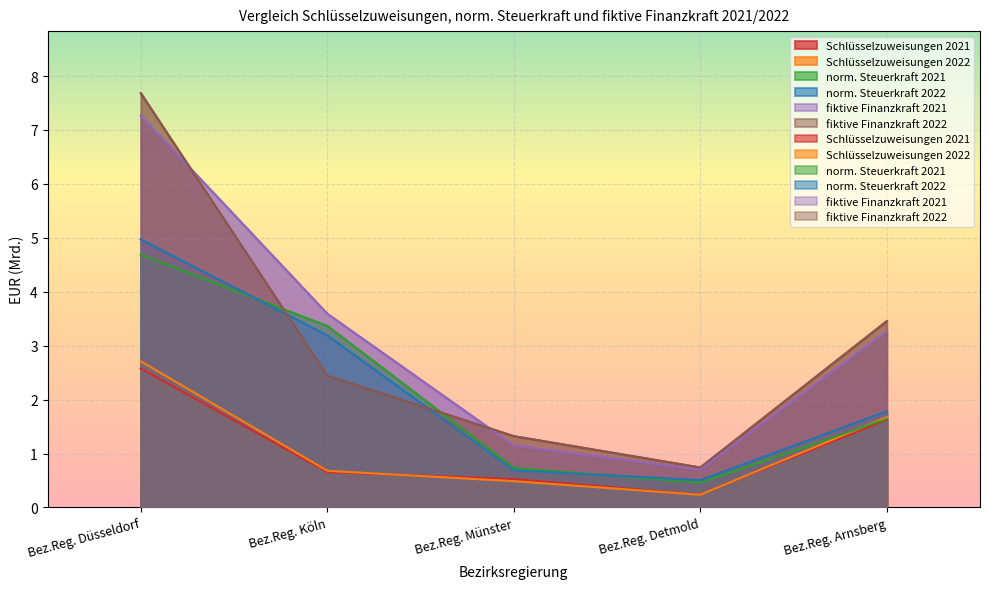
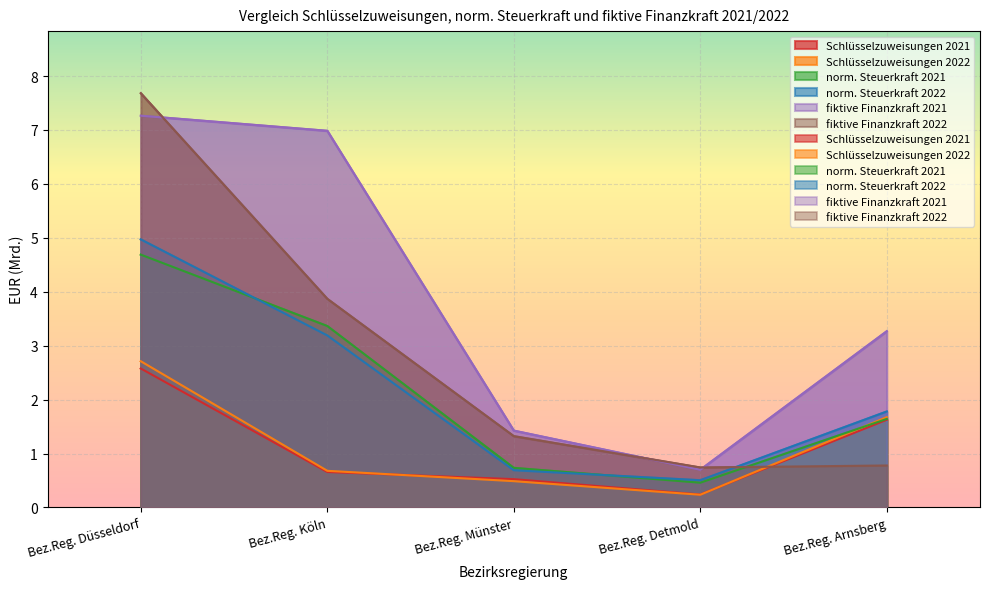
  {
    "Schlüsselzuweisungen 2021": {
      "Bez.Reg. Düsseldorf": 2.6
    },
    "Schlüsselzuweisungen 2022": {
      "Bez.Reg. Düsseldorf": 2.7
    },
    "norm. Steuerkraft 2021": {
      "Bez.Reg. Düsseldorf": 4.7,
      "Bez.Reg. Köln": 3.4
    },
    "norm. Steuerkraft 2022": {
      "Bez.Reg. Düsseldorf": 5.0,
      "Bez.Reg. Köln": 3.2,
      "Bez.Reg. Arnsberg": 1.8
    },
    "fiktive Finanzkraft 2021": {
      "Bez.Reg. Düsseldorf": 7.3,
-     "Bez.Reg. Köln": 3.6,
-     "Bez.Reg. Münster": 1.1,
+     "Bez.Reg. Köln": 7.0,
+     "Bez.Reg. Münster": 1.4,
      "Bez.Reg. Arnsberg": 3.3
    },
    "fiktive Finanzkraft 2022": {
      "Bez.Reg. Düsseldorf": 7.7,
-     "Bez.Reg. Köln": 2.4,
+     "Bez.Reg. Köln": 3.9,
      "Bez.Reg. Münster": 1.3,
-     "Bez.Reg. Arnsberg": 3.5
+     "Bez.Reg. Arnsberg": 0.8
    }
  }
